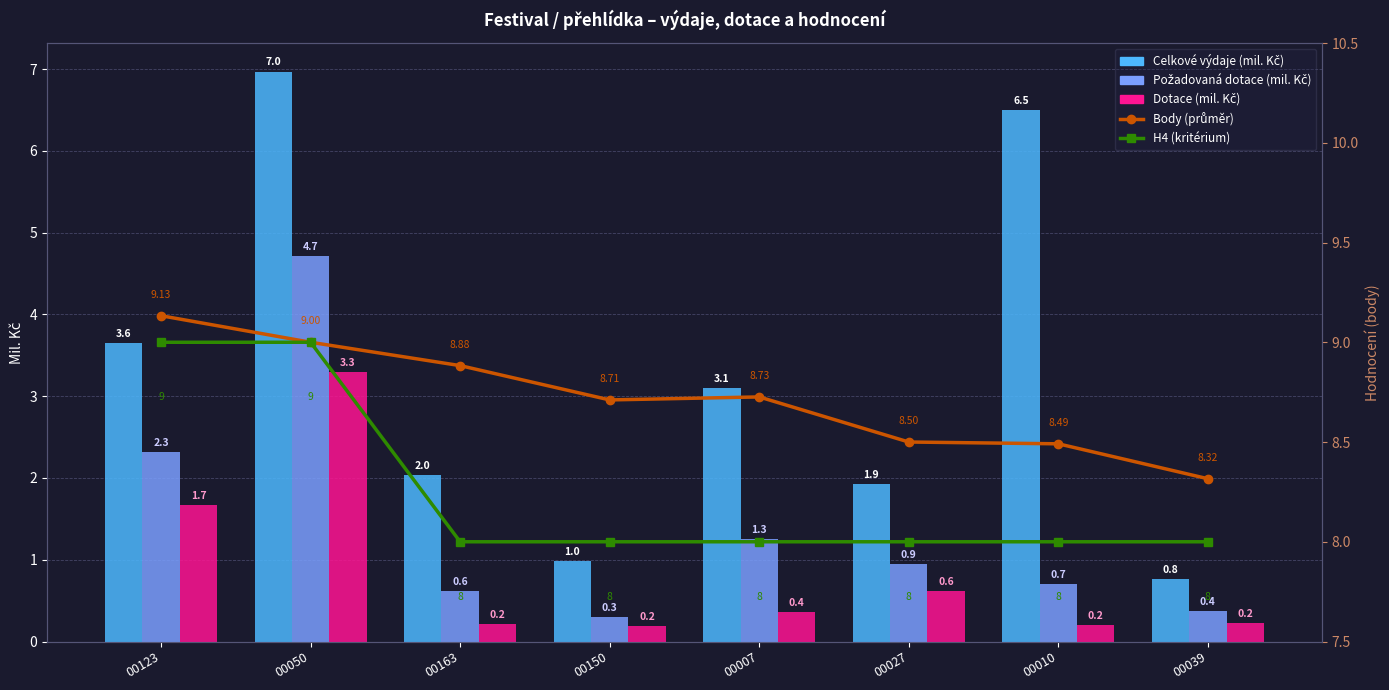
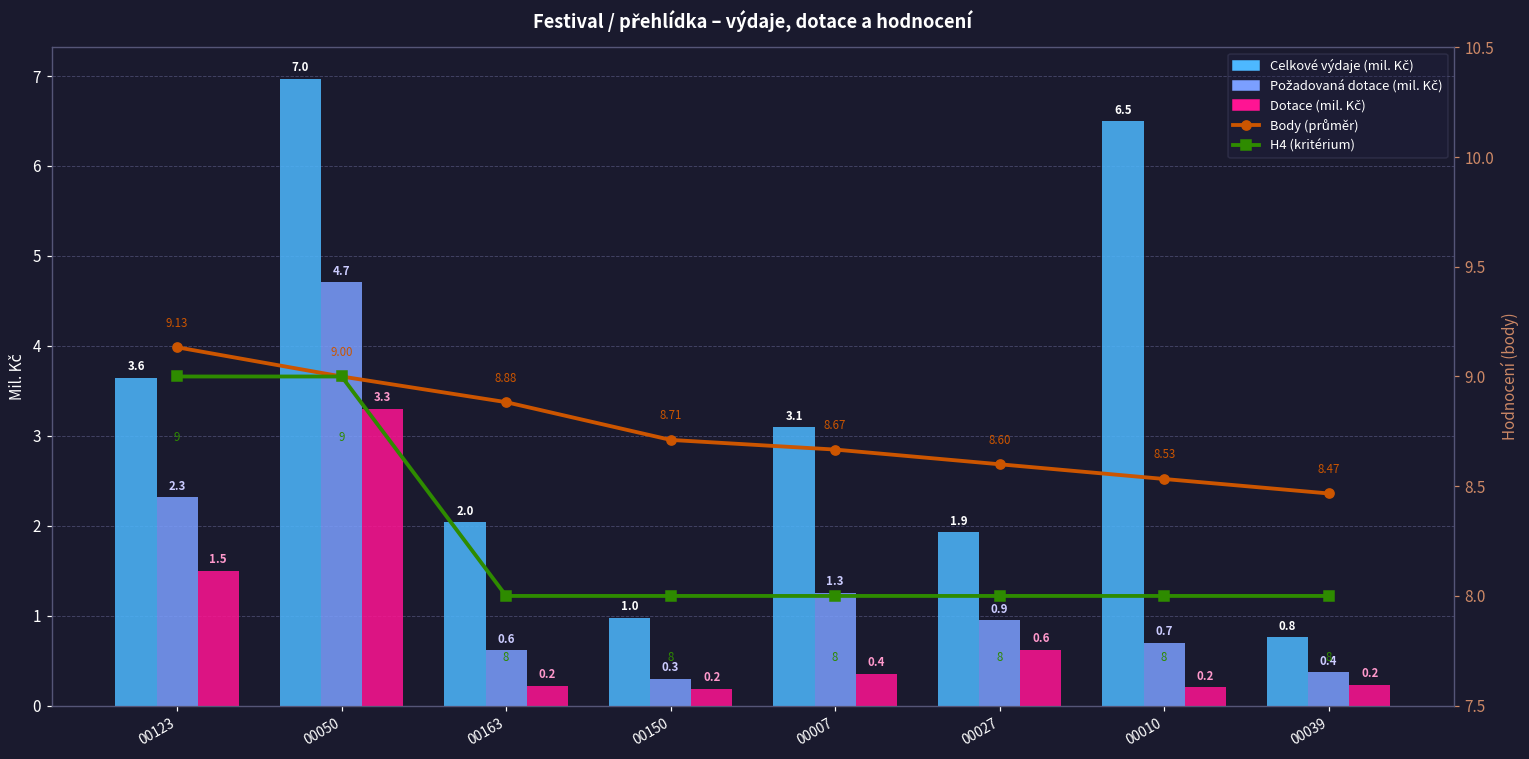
  {
    "Dotace (mil. Kč)": {
-     "00123": 1.7,
+     "00123": 1.5,
      "00050": 3.3,
      "00163": 0.2,
      "00150": 0.2,
      "00007": 0.4,
      "00027": 0.6,
      "00010": 0.2,
      "00039": 0.2
    },
    "Body (průměr)": {
      "00123": 9.13,
      "00163": 8.88,
      "00150": 8.71,
-     "00007": 8.73,
-     "00027": 8.50,
-     "00010": 8.49,
-     "00039": 8.32
+     "00007": 8.67,
+     "00027": 8.60,
+     "00010": 8.53,
+     "00039": 8.47
    }
  }
